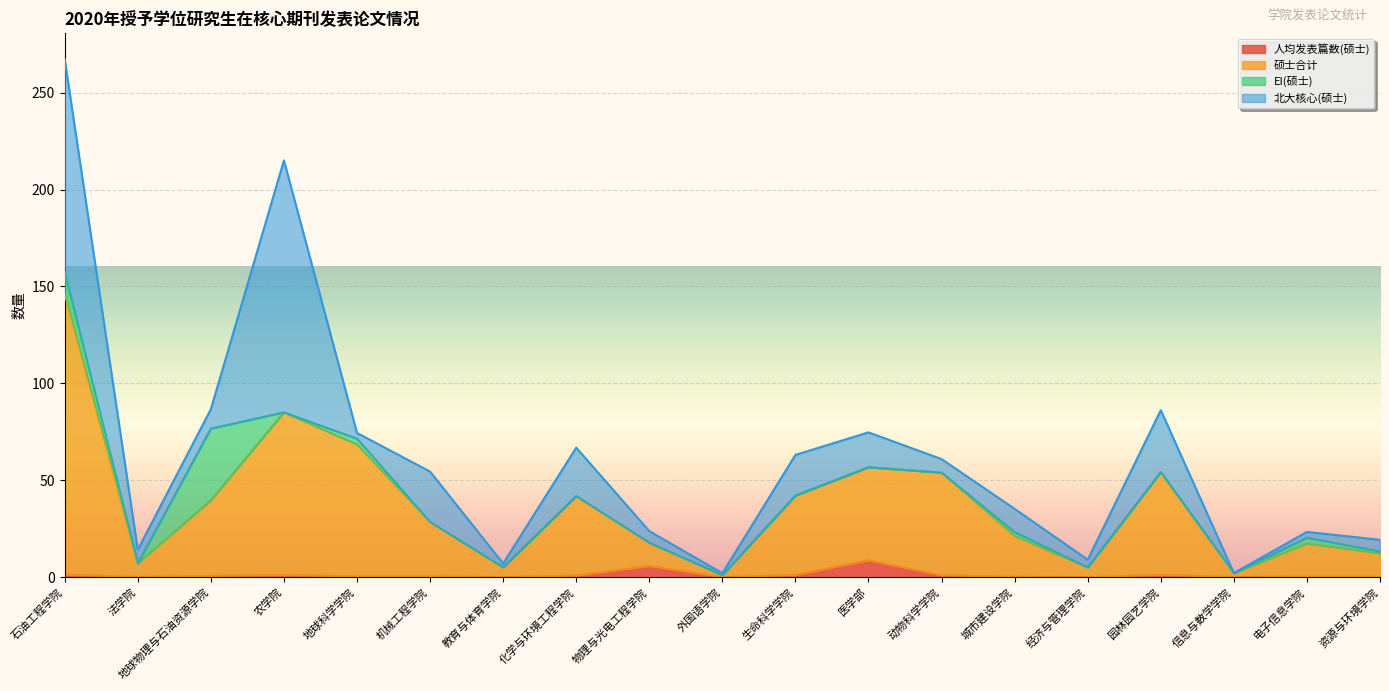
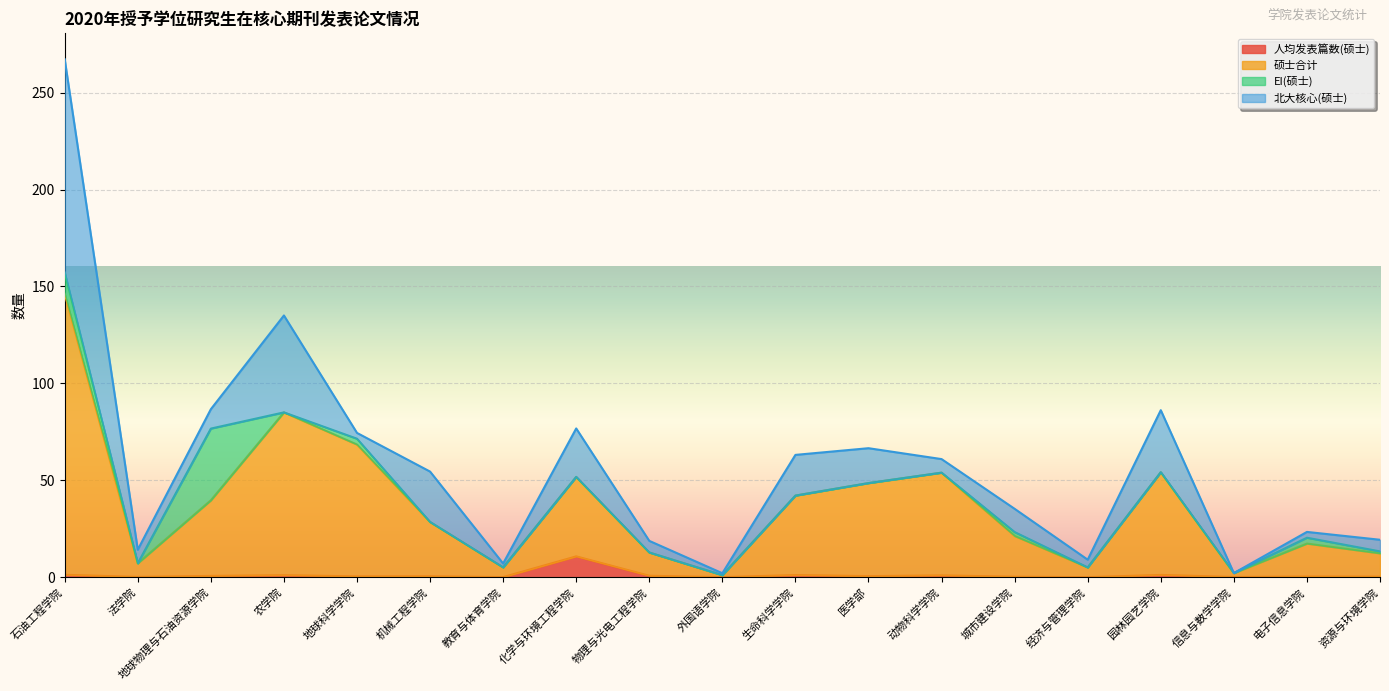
  {
    "人均发表篇数(硕士)": {
      "石油工程学院": 1,
      "法学院": 0,
      "地球物理与石油资源学院": 1,
      "农学院": 1,
      "地球科学学院": 0,
      "机械工程学院": 1,
      "教育与体育学院": 0,
-     "化学与环境工程学院": 1,
-     "物理与光电工程学院": 6,
+     "化学与环境工程学院": 11,
+     "物理与光电工程学院": 1,
      "生命科学学院": 1,
-     "医学部": 9,
+     "医学部": 1,
      "动物科学学院": 1,
      "城市建设学院": 0,
      "经济与管理学院": 0,
      "园林园艺学院": 1,
      "信息与数学学院": 0,
      "电子信息学院": 0,
      "资源与环境学院": 0
    },
    "硕士合计": {
      "石油工程学院": 145,
      "地球物理与石油资源学院": 39,
      "地球科学学院": 68,
      "城市建设学院": 21,
      "电子信息学院": 17
    },
    "EI(硕士)": {
      "石油工程学院": 11,
      "地球物理与石油资源学院": 37,
      "地球科学学院": 3,
      "城市建设学院": 2,
      "电子信息学院": 3
    },
    "北大核心(硕士)": {
      "石油工程学院": 110,
      "法学院": 7,
      "地球物理与石油资源学院": 10,
-     "农学院": 130,
+     "农学院": 50,
      "地球科学学院": 3,
      "机械工程学院": 26,
      "教育与体育学院": 2,
      "化学与环境工程学院": 25,
      "物理与光电工程学院": 6,
      "生命科学学院": 21,
      "医学部": 18,
      "动物科学学院": 7,
      "城市建设学院": 12,
      "经济与管理学院": 4,
      "园林园艺学院": 32,
      "电子信息学院": 3,
      "资源与环境学院": 6
    }
  }
